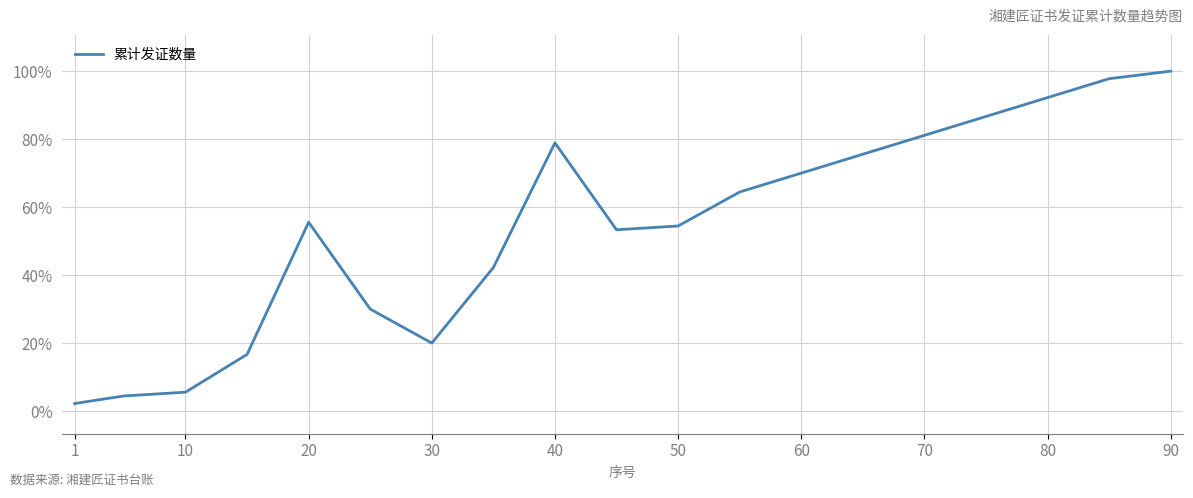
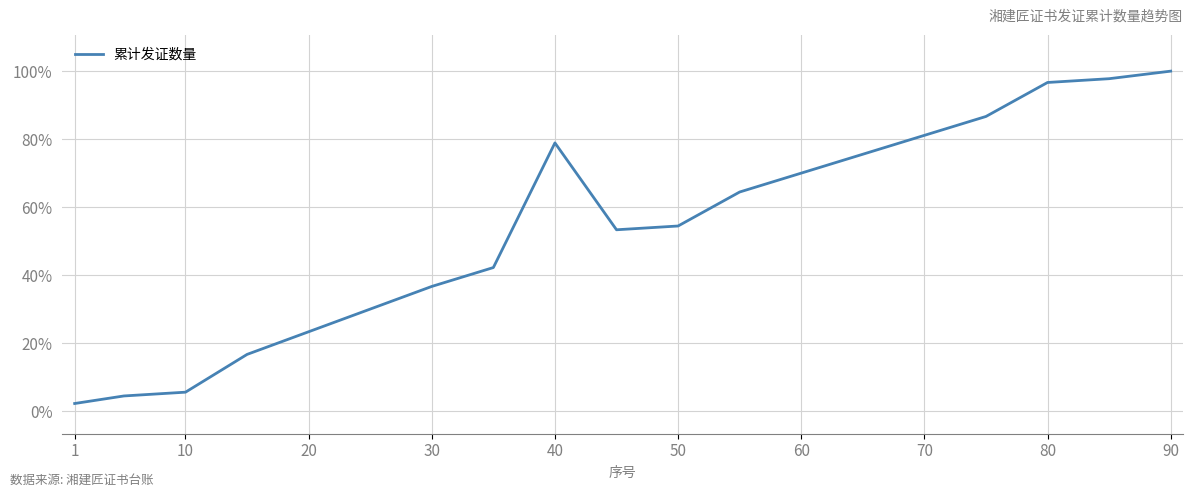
  {
    "1": "2%",
    "10": "6%",
-   "20": "56%",
-   "30": "20%",
+   "20": "23%",
+   "30": "37%",
    "40": "79%",
    "50": "54%",
    "60": "70%",
    "70": "81%",
-   "80": "92%",
+   "80": "97%",
    "90": "100%"
  }
